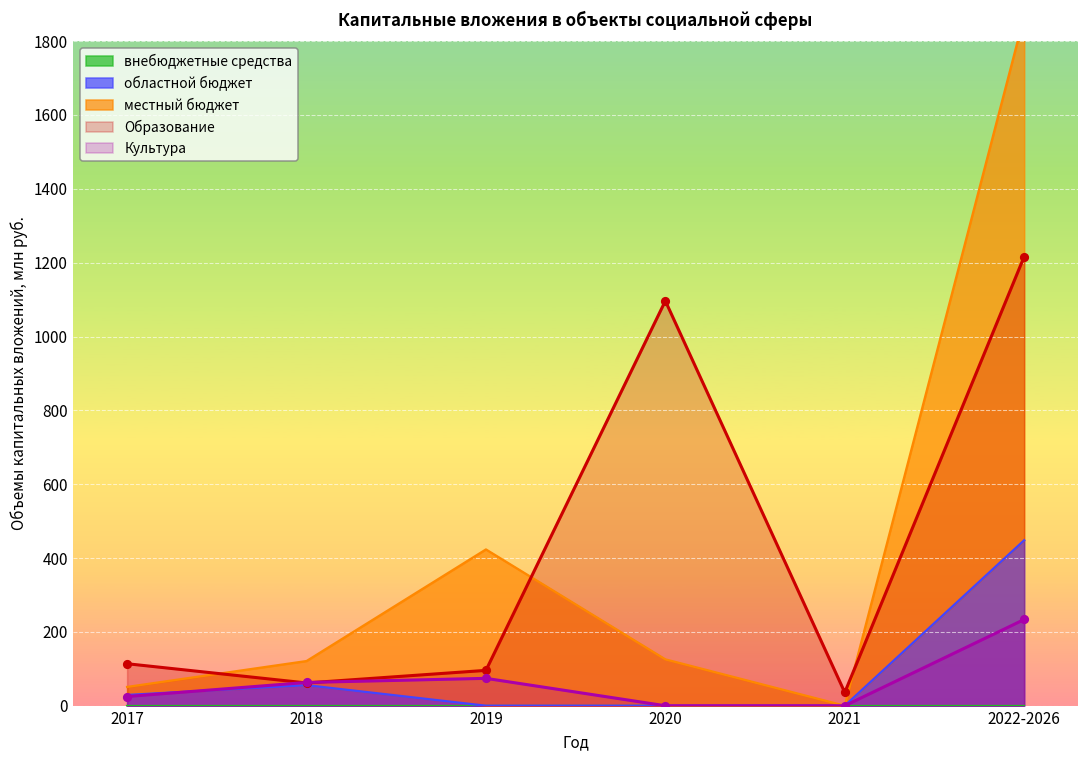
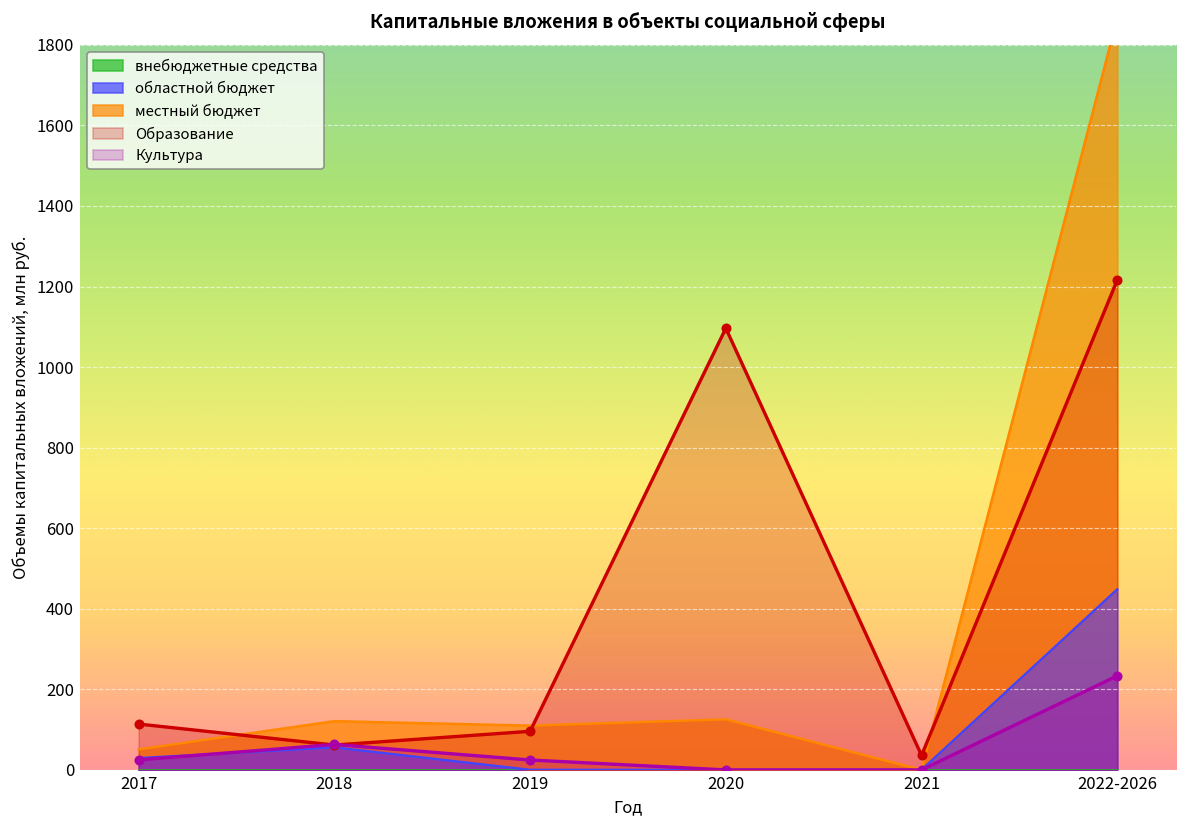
  {
    "внебюджетные средства": {
      "2017": 0,
      "2018": 0,
      "2022-2026": 0
    },
    "областной бюджет": {
      "2022-2026": 450
    },
    "местный бюджет": {
      "2017": 20,
      "2018": 70,
-     "2019": 420,
+     "2019": 110,
      "2020": 130
    },
    "Образование": {
      "2017": 110,
      "2019": 100,
      "2020": 1100,
      "2021": 40,
      "2022-2026": 1220
    },
    "Культура": {
-     "2019": 70,
+     "2019": 20,
      "2022-2026": 230
    }
  }
